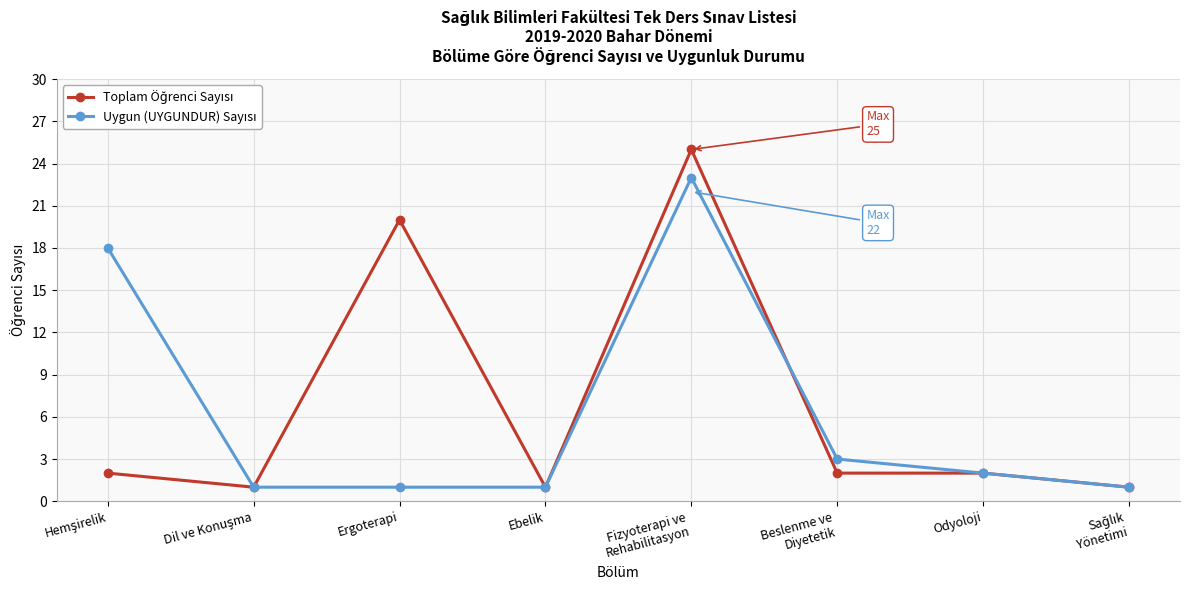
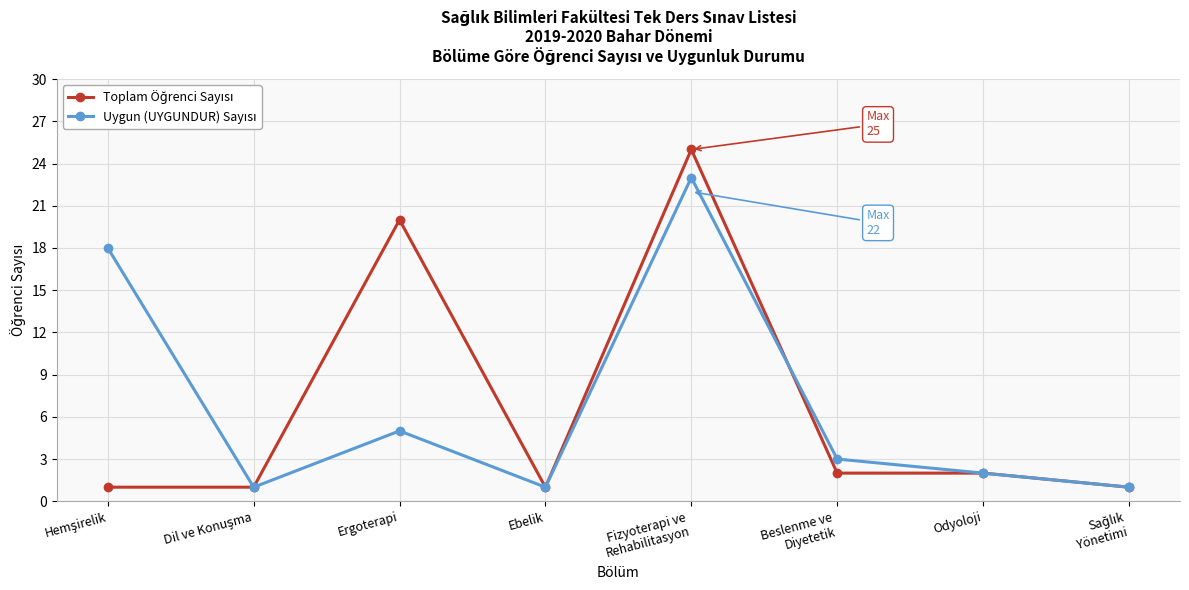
  {
    "Toplam Öğrenci Sayısı": {
-     "Hemşirelik": 2,
+     "Hemşirelik": 1,
      "Ergoterapi": 20,
      "Beslenme ve Diyetetik": 2
    },
    "Uygun (UYGUNDUR) Sayısı": {
      "Hemşirelik": 18,
-     "Ergoterapi": 1,
+     "Ergoterapi": 5,
      "Beslenme ve Diyetetik": 3
    }
  }
